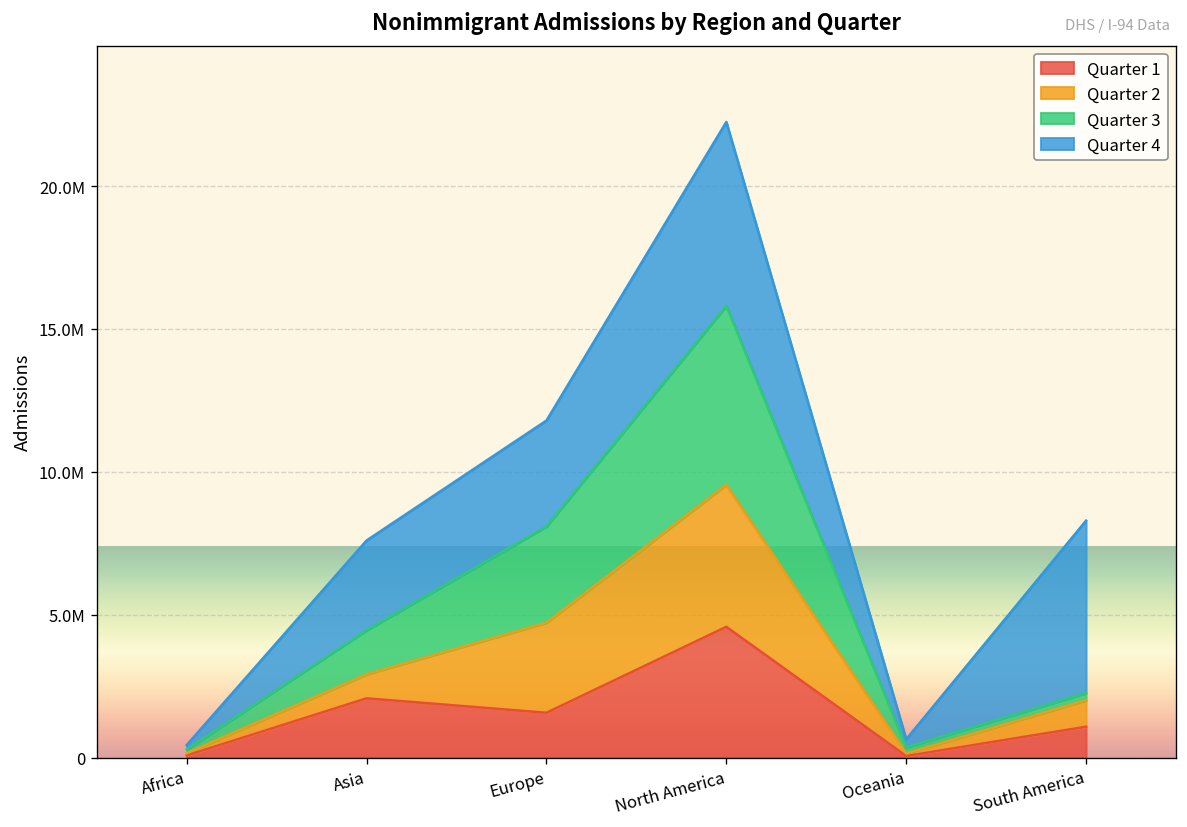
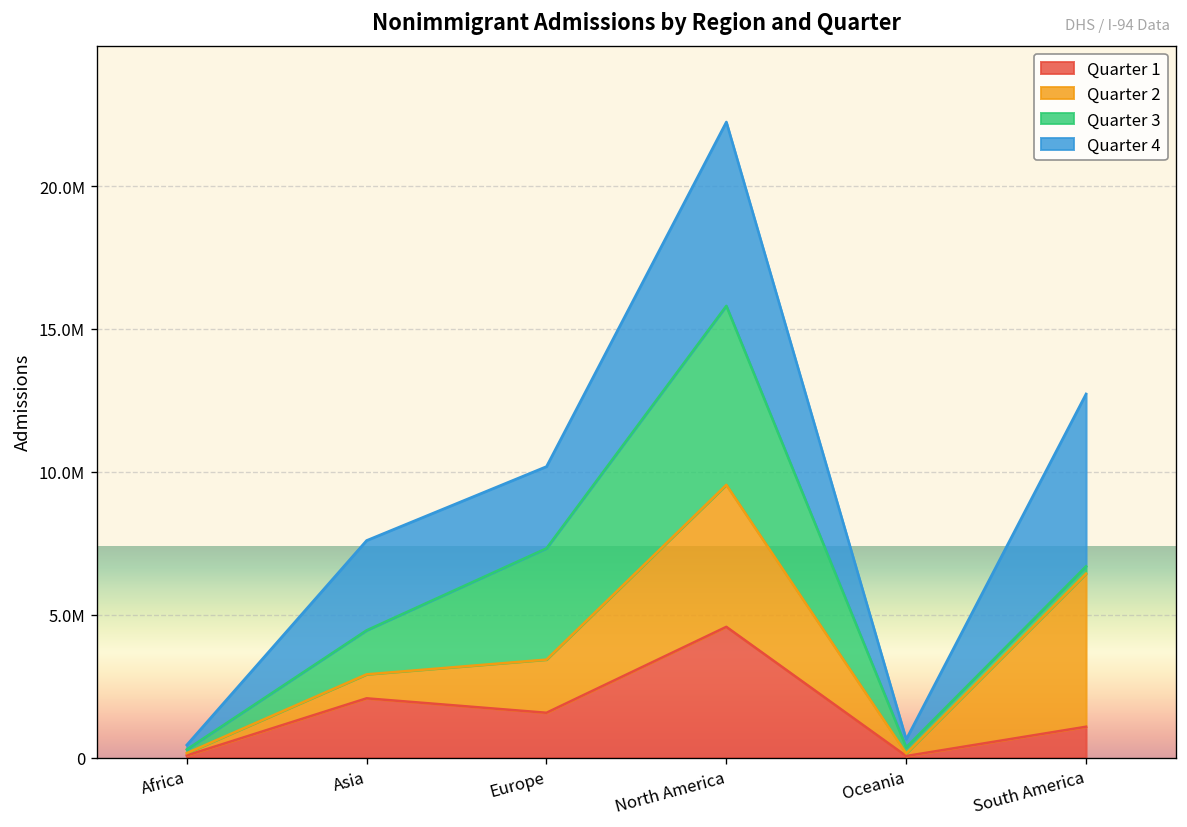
  {
    "Quarter 1": {
      "Asia": 2100000,
      "Europe": 1600000,
      "North America": 4600000,
      "South America": 1100000
    },
    "Quarter 2": {
      "Asia": 800000,
-     "Europe": 3200000,
+     "Europe": 1900000,
      "North America": 5000000,
-     "South America": 900000
+     "South America": 5400000
    },
    "Quarter 3": {
      "Africa": 100000,
      "Asia": 1500000,
-     "Europe": 3400000,
+     "Europe": 3900000,
      "North America": 6300000,
      "Oceania": 200000,
      "South America": 300000
    },
    "Quarter 4": {
      "Africa": 200000,
      "Asia": 3100000,
-     "Europe": 3700000,
+     "Europe": 2900000,
      "North America": 6400000,
      "Oceania": 300000,
      "South America": 6000000
    }
  }
